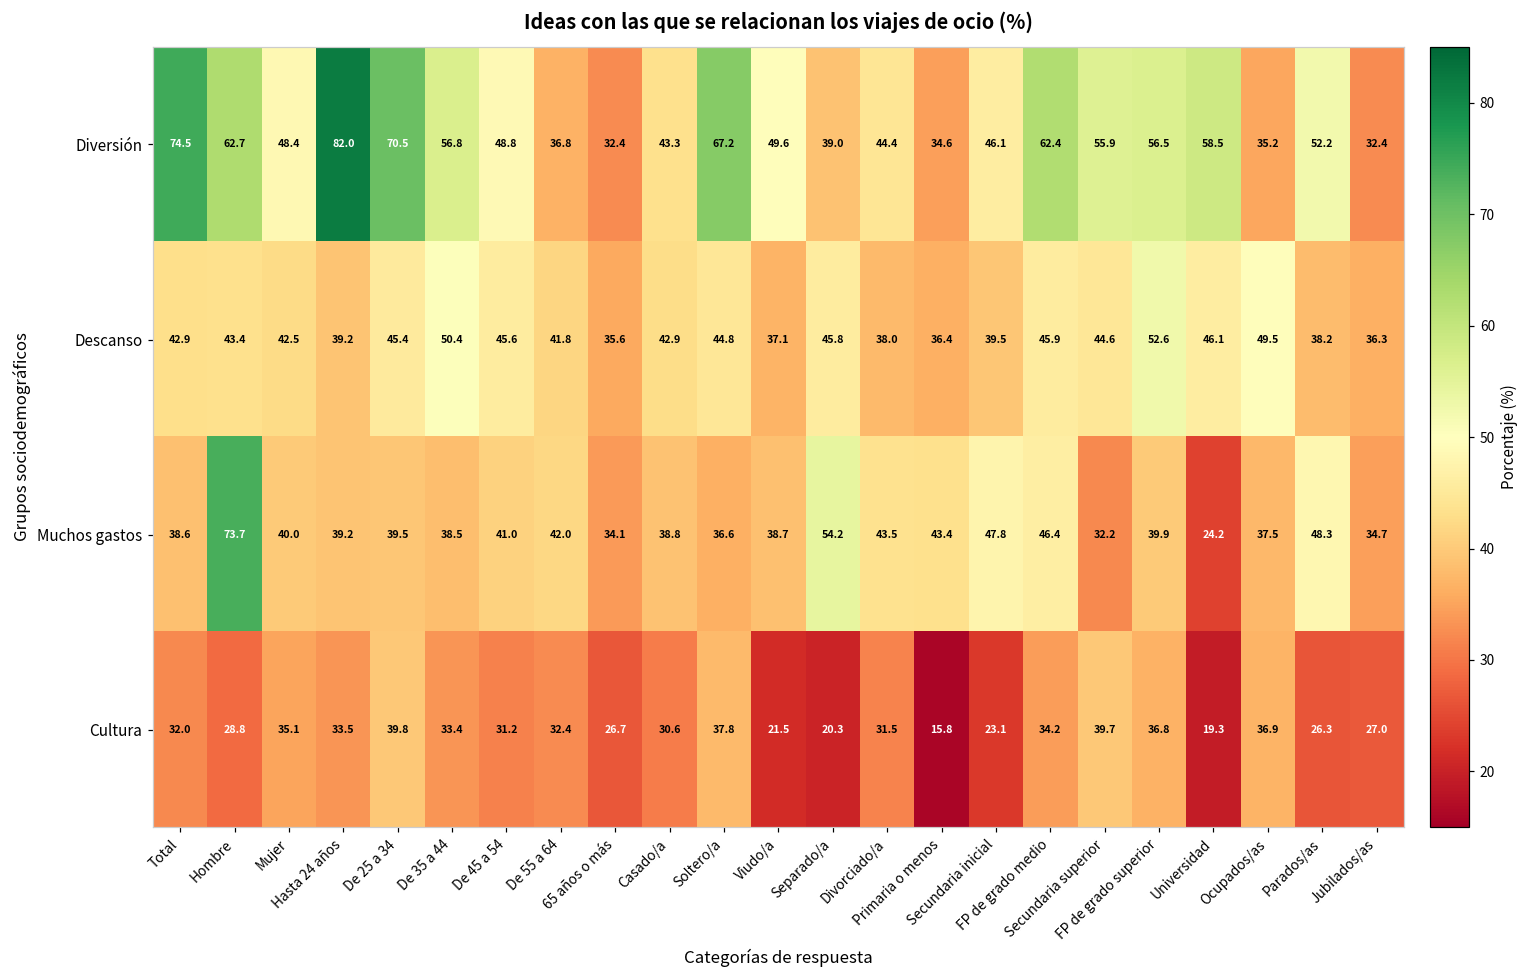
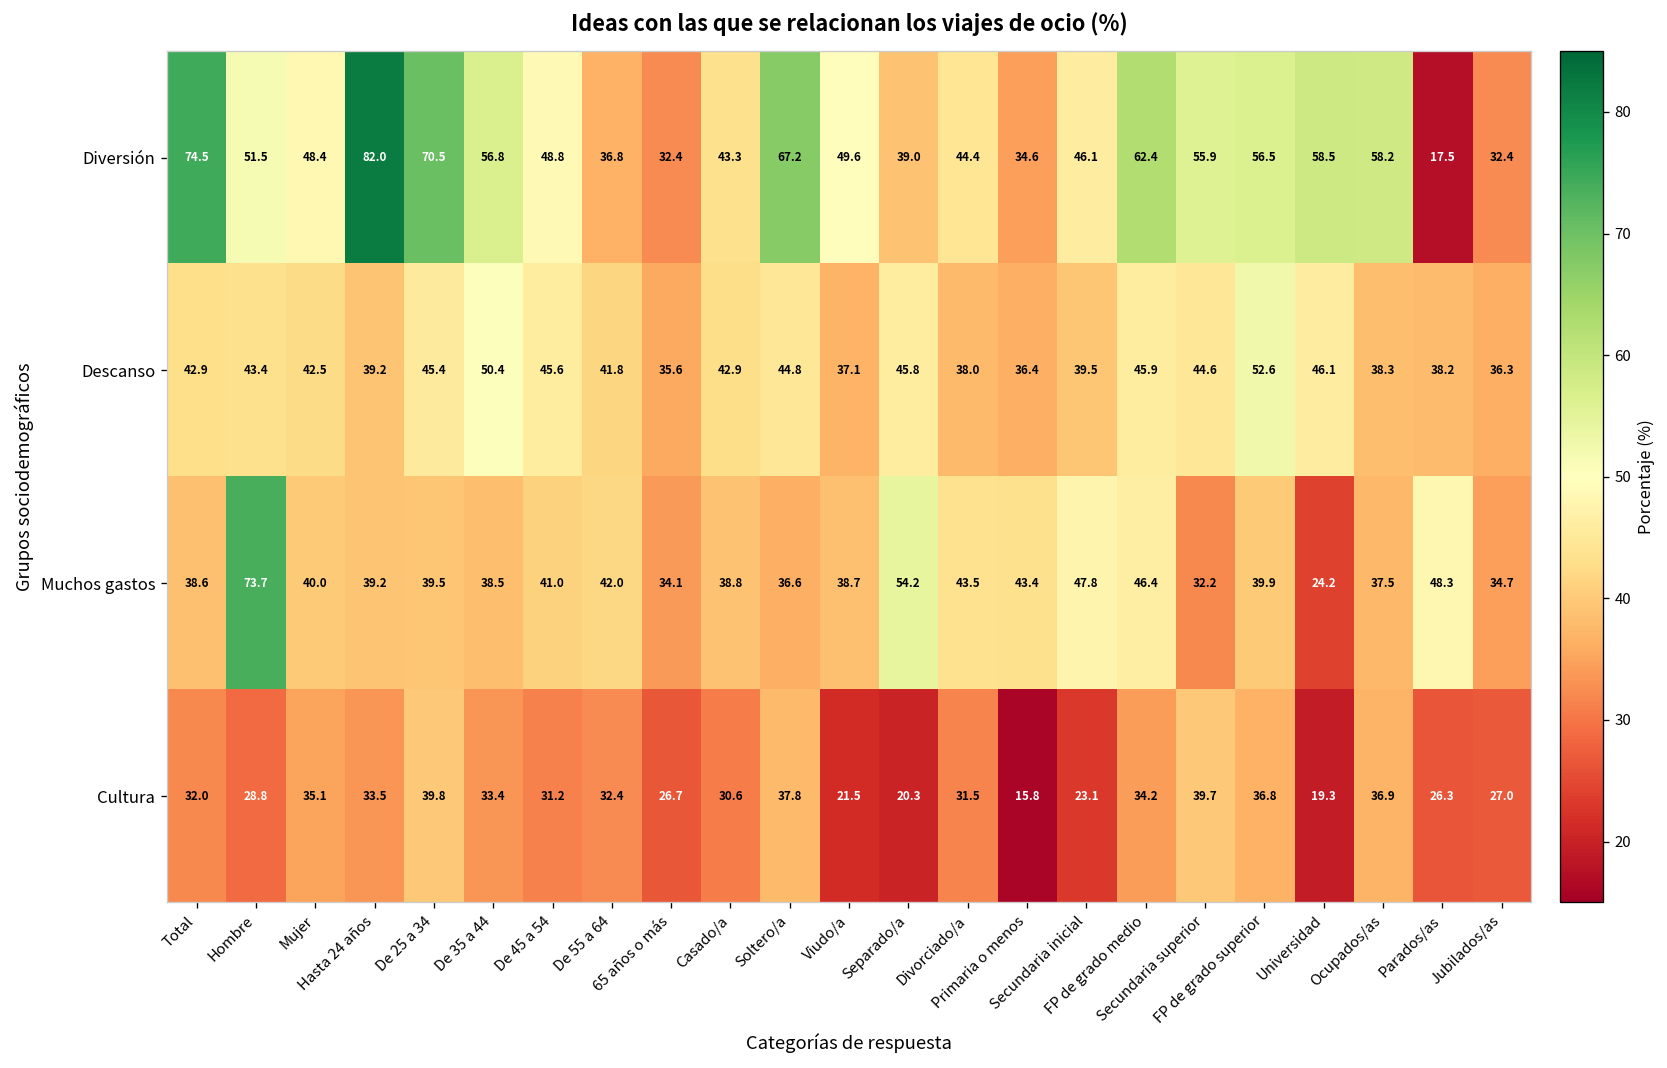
  {
    "Diversión": {
      "Total": 74.5,
-     "Hombre": 62.7,
+     "Hombre": 51.5,
      "Mujer": 48.4,
      "Hasta 24 años": 82.0,
      "De 25 a 34": 70.5,
      "De 35 a 44": 56.8,
      "De 45 a 54": 48.8,
      "De 55 a 64": 36.8,
      "65 años o más": 32.4,
      "Casado/a": 43.3,
      "Soltero/a": 67.2,
      "Viudo/a": 49.6,
      "Separado/a": 39.0,
      "Divorciado/a": 44.4,
      "Primaria o menos": 34.6,
      "Secundaria inicial": 46.1,
      "FP de grado medio": 62.4,
      "Secundaria superior": 55.9,
      "FP de grado superior": 56.5,
      "Universidad": 58.5,
-     "Ocupados/as": 35.2,
-     "Parados/as": 52.2,
+     "Ocupados/as": 58.2,
+     "Parados/as": 17.5,
      "Jubilados/as": 32.4
    },
    "Descanso": {
      "Total": 42.9,
      "Hombre": 43.4,
      "Mujer": 42.5,
      "Hasta 24 años": 39.2,
      "De 25 a 34": 45.4,
      "De 35 a 44": 50.4,
      "De 45 a 54": 45.6,
      "De 55 a 64": 41.8,
      "65 años o más": 35.6,
      "Casado/a": 42.9,
      "Soltero/a": 44.8,
      "Viudo/a": 37.1,
      "Separado/a": 45.8,
      "Divorciado/a": 38.0,
      "Primaria o menos": 36.4,
      "Secundaria inicial": 39.5,
      "FP de grado medio": 45.9,
      "Secundaria superior": 44.6,
      "FP de grado superior": 52.6,
      "Universidad": 46.1,
-     "Ocupados/as": 49.5,
+     "Ocupados/as": 38.3,
      "Parados/as": 38.2,
      "Jubilados/as": 36.3
    },
    "Muchos gastos": {
      "Total": 38.6,
      "Hombre": 73.7,
      "Mujer": 40.0,
      "Hasta 24 años": 39.2,
      "De 25 a 34": 39.5,
      "De 35 a 44": 38.5,
      "De 45 a 54": 41.0,
      "De 55 a 64": 42.0,
      "65 años o más": 34.1,
      "Casado/a": 38.8,
      "Soltero/a": 36.6,
      "Viudo/a": 38.7,
      "Separado/a": 54.2,
      "Divorciado/a": 43.5,
      "Primaria o menos": 43.4,
      "Secundaria inicial": 47.8,
      "FP de grado medio": 46.4,
      "Secundaria superior": 32.2,
      "FP de grado superior": 39.9,
      "Universidad": 24.2,
      "Ocupados/as": 37.5,
      "Parados/as": 48.3,
      "Jubilados/as": 34.7
    },
    "Cultura": {
      "Total": 32.0,
      "Hombre": 28.8,
      "Mujer": 35.1,
      "Hasta 24 años": 33.5,
      "De 25 a 34": 39.8,
      "De 35 a 44": 33.4,
      "De 45 a 54": 31.2,
      "De 55 a 64": 32.4,
      "65 años o más": 26.7,
      "Casado/a": 30.6,
      "Soltero/a": 37.8,
      "Viudo/a": 21.5,
      "Separado/a": 20.3,
      "Divorciado/a": 31.5,
      "Primaria o menos": 15.8,
      "Secundaria inicial": 23.1,
      "FP de grado medio": 34.2,
      "Secundaria superior": 39.7,
      "FP de grado superior": 36.8,
      "Universidad": 19.3,
      "Ocupados/as": 36.9,
      "Parados/as": 26.3,
      "Jubilados/as": 27.0
    }
  }
